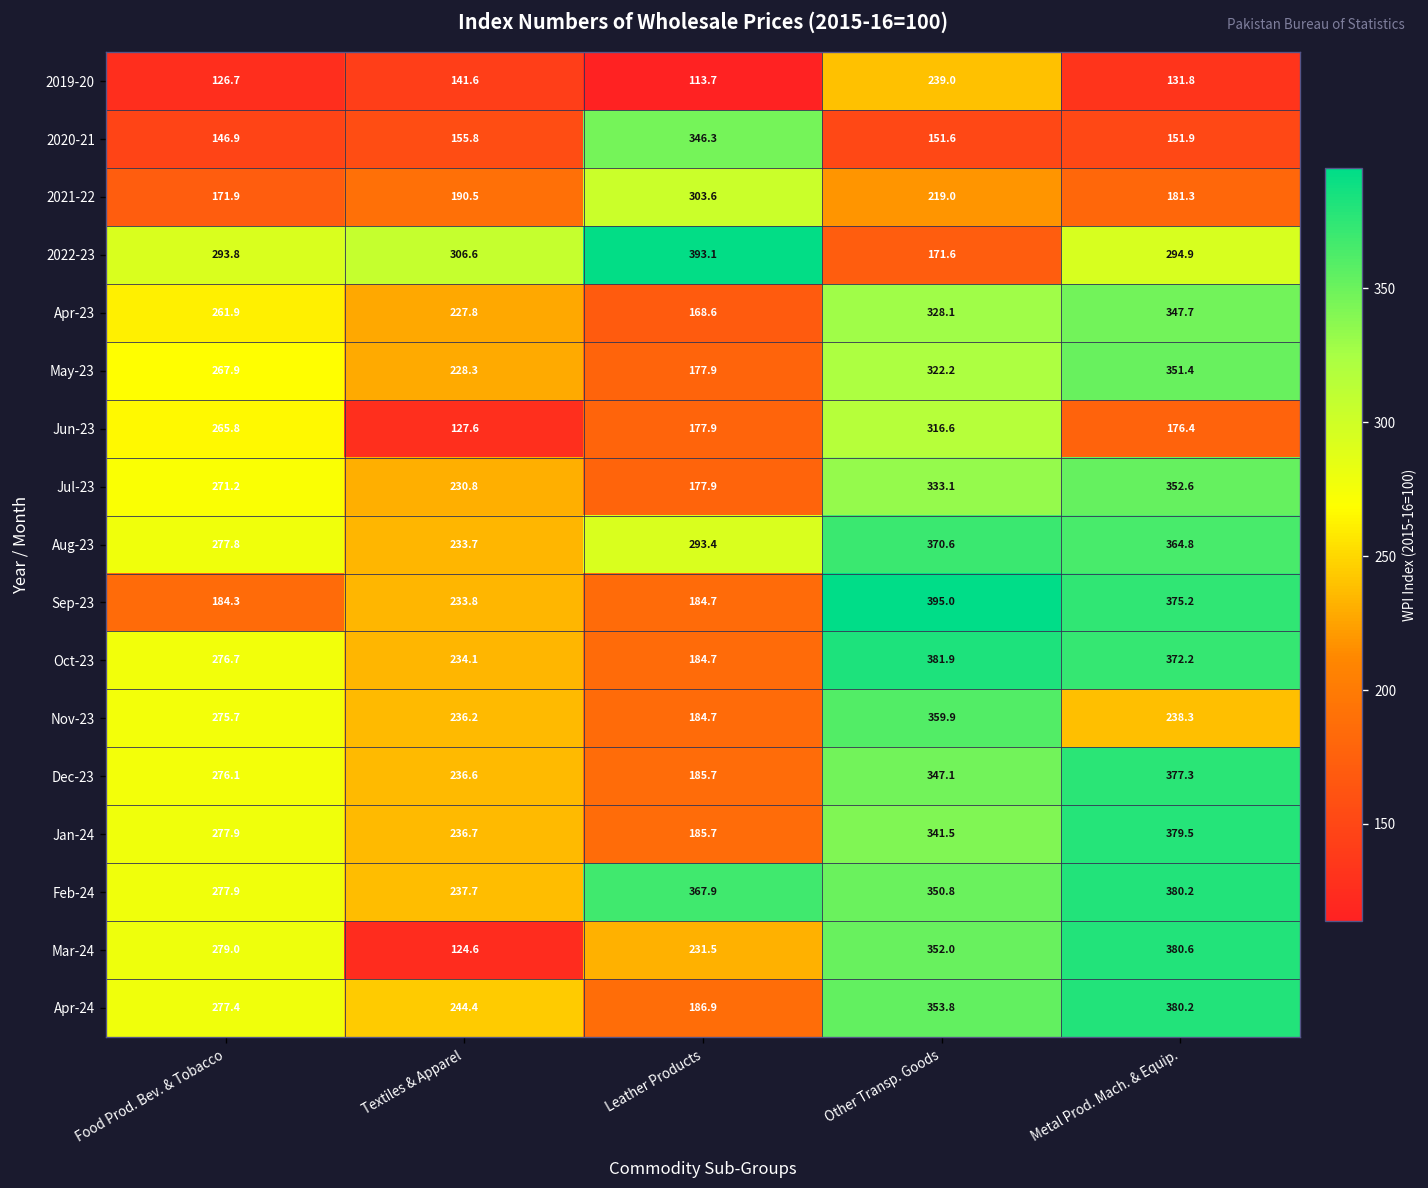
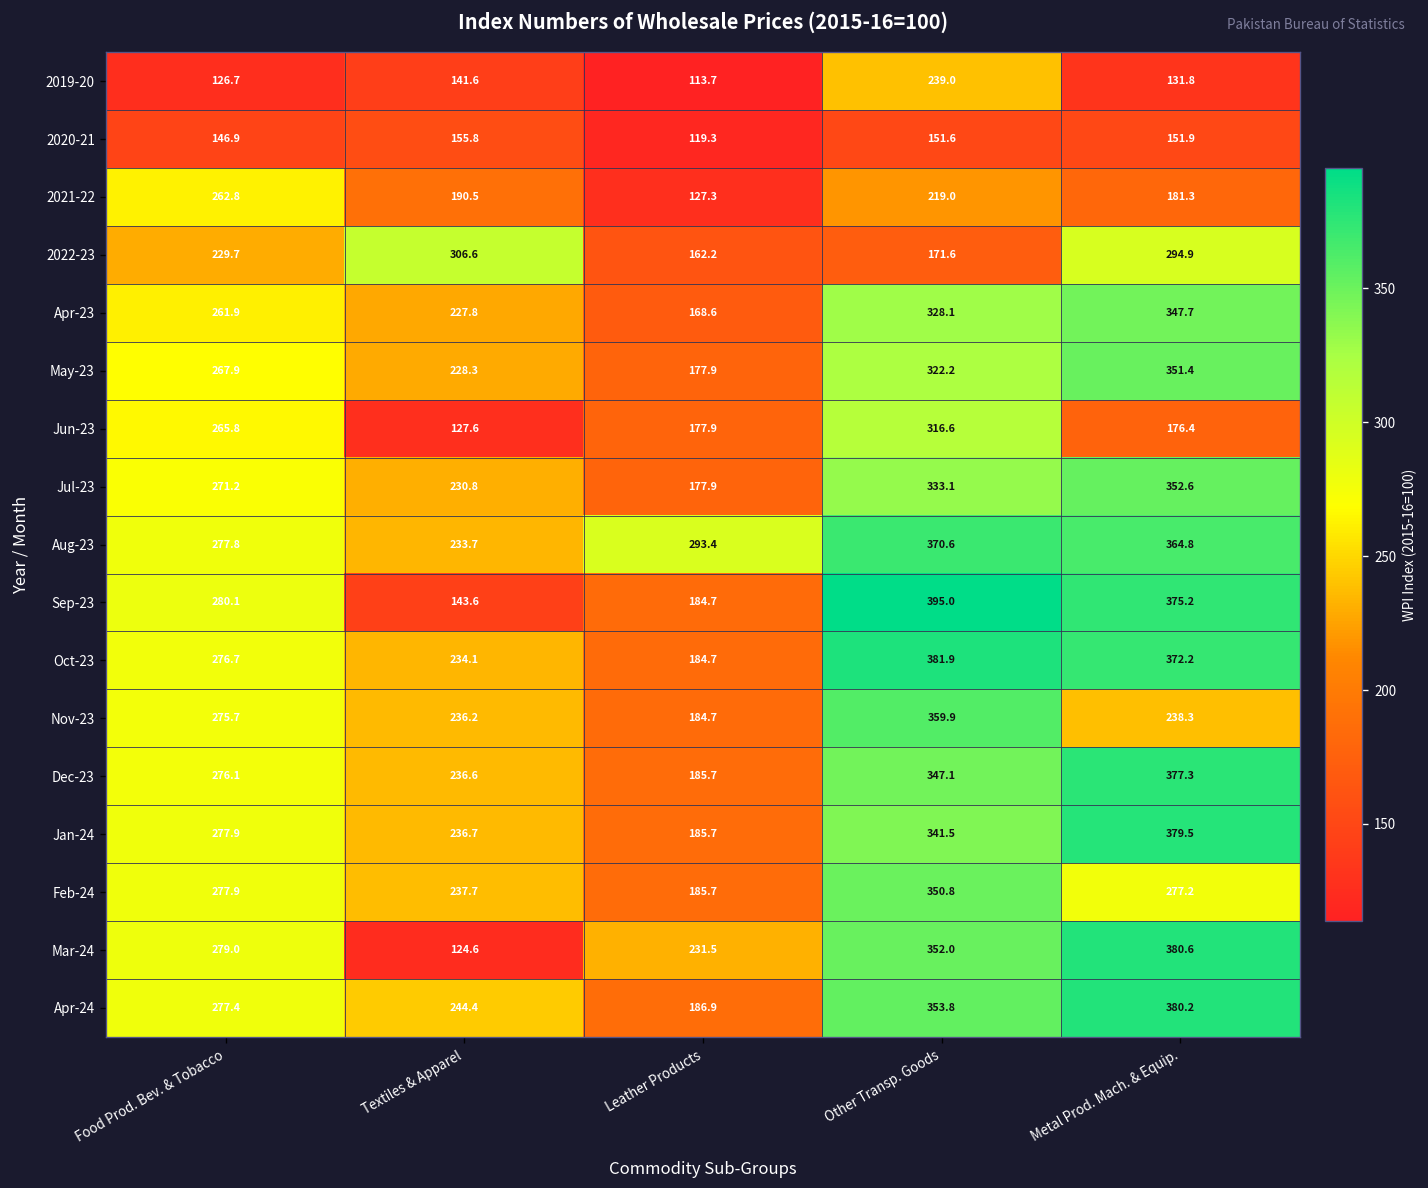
  {
    "2019-20": {
      "Food Prod. Bev. & Tobacco": 126.7,
      "Textiles & Apparel": 141.6,
      "Leather Products": 113.7,
      "Other Transp. Goods": 239.0,
      "Metal Prod. Mach. & Equip.": 131.8
    },
    "2020-21": {
      "Food Prod. Bev. & Tobacco": 146.9,
      "Textiles & Apparel": 155.8,
-     "Leather Products": 346.3,
+     "Leather Products": 119.3,
      "Other Transp. Goods": 151.6,
      "Metal Prod. Mach. & Equip.": 151.9
    },
    "2021-22": {
-     "Food Prod. Bev. & Tobacco": 171.9,
+     "Food Prod. Bev. & Tobacco": 262.8,
      "Textiles & Apparel": 190.5,
-     "Leather Products": 303.6,
+     "Leather Products": 127.3,
      "Other Transp. Goods": 219.0,
      "Metal Prod. Mach. & Equip.": 181.3
    },
    "2022-23": {
-     "Food Prod. Bev. & Tobacco": 293.8,
+     "Food Prod. Bev. & Tobacco": 229.7,
      "Textiles & Apparel": 306.6,
-     "Leather Products": 393.1,
+     "Leather Products": 162.2,
      "Other Transp. Goods": 171.6,
      "Metal Prod. Mach. & Equip.": 294.9
    },
    "Apr-23": {
      "Food Prod. Bev. & Tobacco": 261.9,
      "Textiles & Apparel": 227.8,
      "Leather Products": 168.6,
      "Other Transp. Goods": 328.1,
      "Metal Prod. Mach. & Equip.": 347.7
    },
    "May-23": {
      "Food Prod. Bev. & Tobacco": 267.9,
      "Textiles & Apparel": 228.3,
      "Leather Products": 177.9,
      "Other Transp. Goods": 322.2,
      "Metal Prod. Mach. & Equip.": 351.4
    },
    "Jun-23": {
      "Food Prod. Bev. & Tobacco": 265.8,
      "Textiles & Apparel": 127.6,
      "Leather Products": 177.9,
      "Other Transp. Goods": 316.6,
      "Metal Prod. Mach. & Equip.": 176.4
    },
    "Jul-23": {
      "Food Prod. Bev. & Tobacco": 271.2,
      "Textiles & Apparel": 230.8,
      "Leather Products": 177.9,
      "Other Transp. Goods": 333.1,
      "Metal Prod. Mach. & Equip.": 352.6
    },
    "Aug-23": {
      "Food Prod. Bev. & Tobacco": 277.8,
      "Textiles & Apparel": 233.7,
      "Leather Products": 293.4,
      "Other Transp. Goods": 370.6,
      "Metal Prod. Mach. & Equip.": 364.8
    },
    "Sep-23": {
-     "Food Prod. Bev. & Tobacco": 184.3,
-     "Textiles & Apparel": 233.8,
+     "Food Prod. Bev. & Tobacco": 280.1,
+     "Textiles & Apparel": 143.6,
      "Leather Products": 184.7,
      "Other Transp. Goods": 395.0,
      "Metal Prod. Mach. & Equip.": 375.2
    },
    "Oct-23": {
      "Food Prod. Bev. & Tobacco": 276.7,
      "Textiles & Apparel": 234.1,
      "Leather Products": 184.7,
      "Other Transp. Goods": 381.9,
      "Metal Prod. Mach. & Equip.": 372.2
    },
    "Nov-23": {
      "Food Prod. Bev. & Tobacco": 275.7,
      "Textiles & Apparel": 236.2,
      "Leather Products": 184.7,
      "Other Transp. Goods": 359.9,
      "Metal Prod. Mach. & Equip.": 238.3
    },
    "Dec-23": {
      "Food Prod. Bev. & Tobacco": 276.1,
      "Textiles & Apparel": 236.6,
      "Leather Products": 185.7,
      "Other Transp. Goods": 347.1,
      "Metal Prod. Mach. & Equip.": 377.3
    },
    "Jan-24": {
      "Food Prod. Bev. & Tobacco": 277.9,
      "Textiles & Apparel": 236.7,
      "Leather Products": 185.7,
      "Other Transp. Goods": 341.5,
      "Metal Prod. Mach. & Equip.": 379.5
    },
    "Feb-24": {
      "Food Prod. Bev. & Tobacco": 277.9,
      "Textiles & Apparel": 237.7,
-     "Leather Products": 367.9,
+     "Leather Products": 185.7,
      "Other Transp. Goods": 350.8,
-     "Metal Prod. Mach. & Equip.": 380.2
+     "Metal Prod. Mach. & Equip.": 277.2
    },
    "Mar-24": {
      "Food Prod. Bev. & Tobacco": 279.0,
      "Textiles & Apparel": 124.6,
      "Leather Products": 231.5,
      "Other Transp. Goods": 352.0,
      "Metal Prod. Mach. & Equip.": 380.6
    },
    "Apr-24": {
      "Food Prod. Bev. & Tobacco": 277.4,
      "Textiles & Apparel": 244.4,
      "Leather Products": 186.9,
      "Other Transp. Goods": 353.8,
      "Metal Prod. Mach. & Equip.": 380.2
    }
  }
